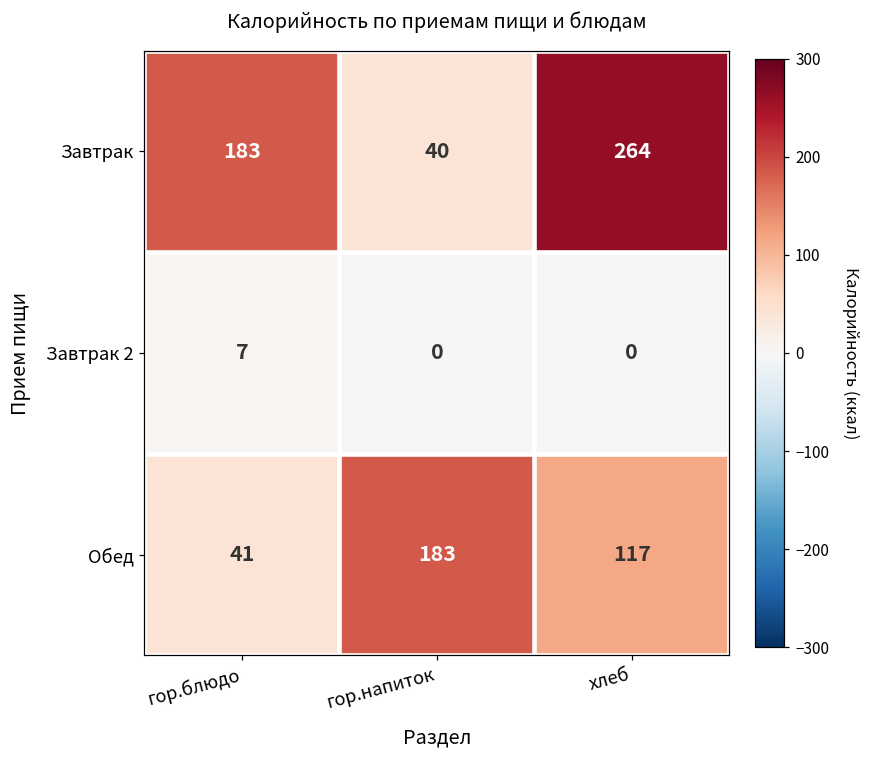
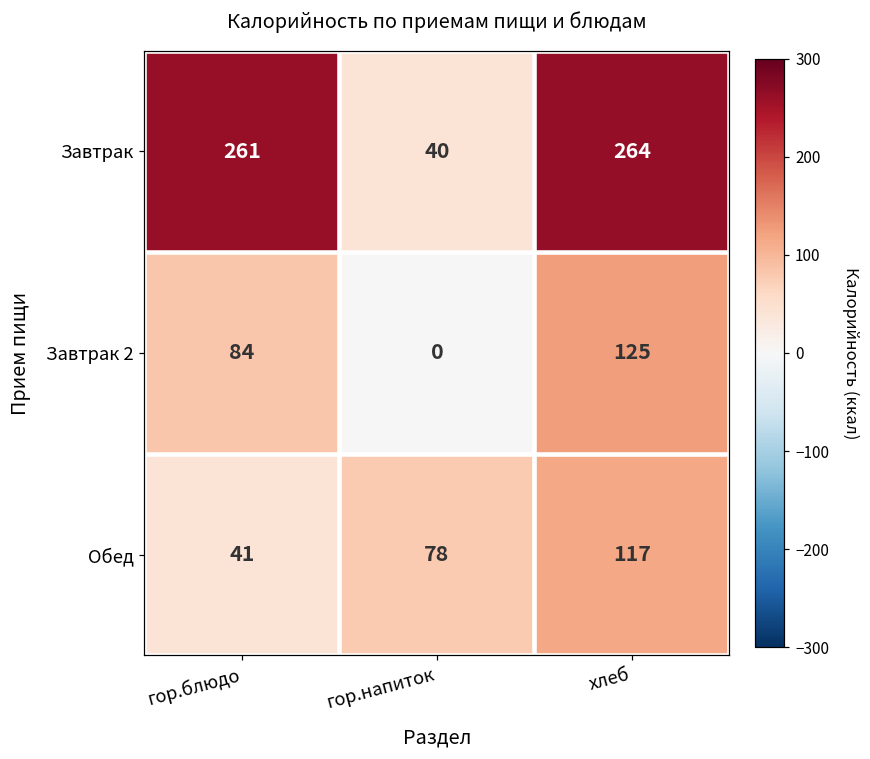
  {
    "Завтрак": {
-     "гор.блюдо": 183,
+     "гор.блюдо": 261,
      "гор.напиток": 40,
      "хлеб": 264
    },
    "Завтрак 2": {
-     "гор.блюдо": 7,
+     "гор.блюдо": 84,
      "гор.напиток": 0,
-     "хлеб": 0
+     "хлеб": 125
    },
    "Обед": {
      "гор.блюдо": 41,
-     "гор.напиток": 183,
+     "гор.напиток": 78,
      "хлеб": 117
    }
  }
